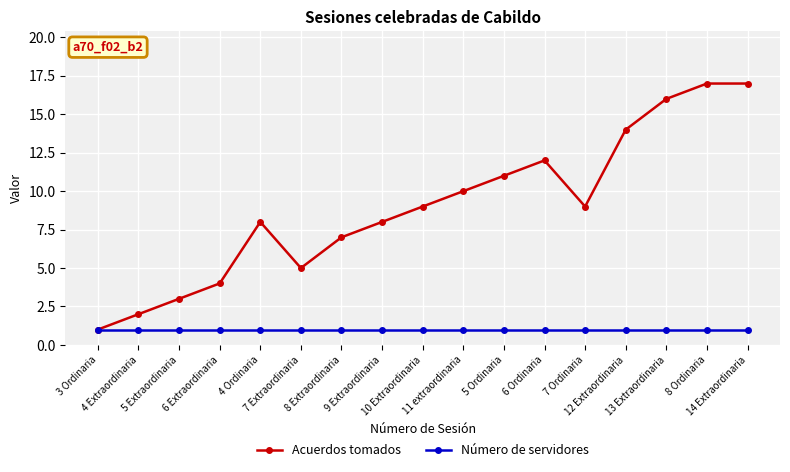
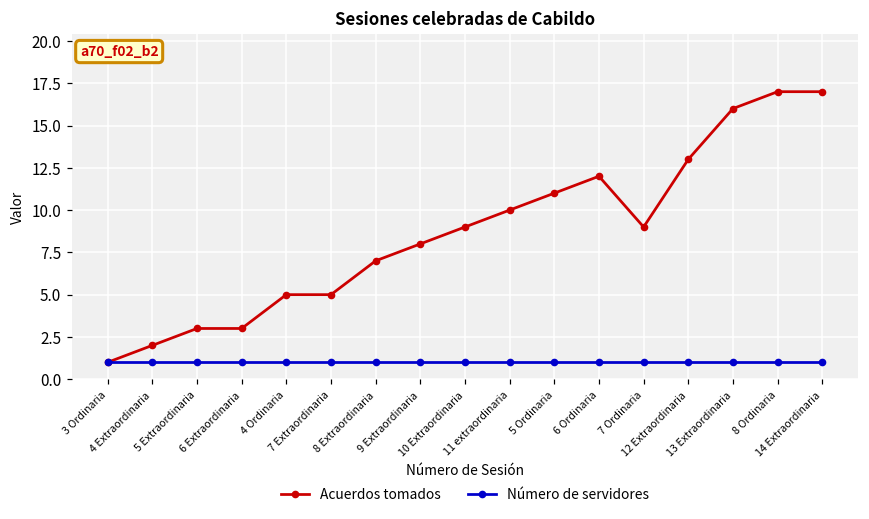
  {
    "Acuerdos tomados": {
      "4 Extraordinaria": 2,
      "5 Extraordinaria": 3,
-     "6 Extraordinaria": 4,
-     "4 Ordinaria": 8,
+     "6 Extraordinaria": 3,
+     "4 Ordinaria": 5,
      "7 Extraordinaria": 5,
      "8 Extraordinaria": 7,
      "9 Extraordinaria": 8,
      "10 Extraordinaria": 9,
      "11 extraordinaria": 10,
      "5 Ordinaria": 11,
      "6 Ordinaria": 12,
      "7 Ordinaria": 9,
-     "12 Extraordinaria": 14,
+     "12 Extraordinaria": 13,
      "13 Extraordinaria": 16,
      "8 Ordinaria": 17,
      "14 Extraordinaria": 17
    },
    "Número de servidores": {
      "4 Extraordinaria": 1,
      "5 Extraordinaria": 1,
      "6 Extraordinaria": 1,
      "4 Ordinaria": 1,
      "7 Extraordinaria": 1,
      "8 Extraordinaria": 1,
      "9 Extraordinaria": 1,
      "10 Extraordinaria": 1,
      "11 extraordinaria": 1,
      "5 Ordinaria": 1,
      "6 Ordinaria": 1,
      "7 Ordinaria": 1,
      "12 Extraordinaria": 1,
      "13 Extraordinaria": 1,
      "8 Ordinaria": 1,
      "14 Extraordinaria": 1
    }
  }
